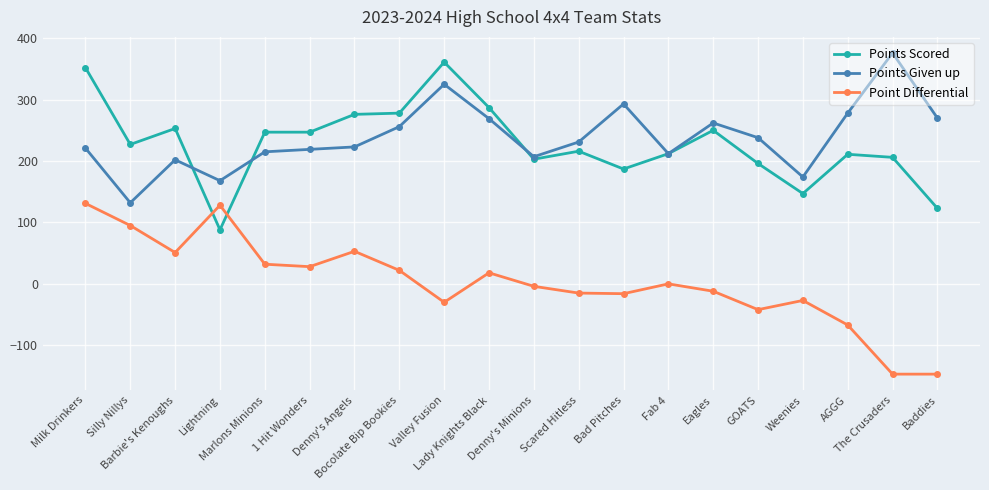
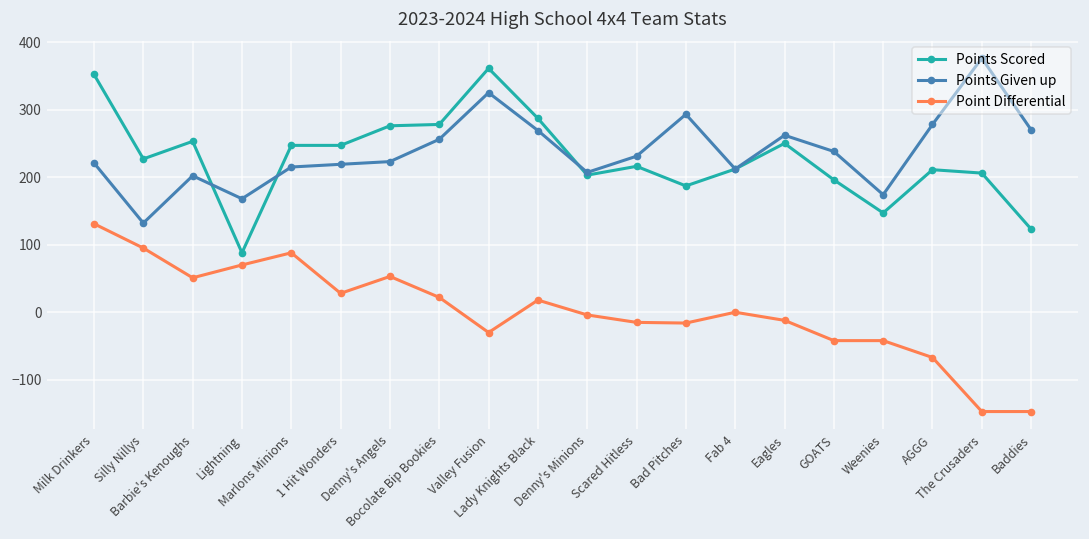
  {
    "Points Scored": {
      "Milk Drinkers": 350,
      "Silly Nillys": 230,
      "Barbie's Kenoughs": 250,
      "Lightning": 90,
      "Marlons Minions": 250,
      "1 Hit Wonders": 250,
      "Denny's Angels": 280,
      "Bocolate Bip Bookies": 280,
      "Valley Fusion": 360,
      "Lady Knights Black": 290,
      "Scared Hitless": 220,
      "Bad Pitches": 190,
      "Eagles": 250,
      "GOATS": 200,
      "Weenies": 150,
      "AGGG": 210,
      "The Crusaders": 210,
      "Baddies": 120
    },
    "Points Given up": {
      "Milk Drinkers": 220,
      "Silly Nillys": 130,
      "Barbie's Kenoughs": 200,
      "Lightning": 170,
      "Marlons Minions": 220,
      "1 Hit Wonders": 220,
      "Denny's Angels": 220,
      "Bocolate Bip Bookies": 260,
      "Valley Fusion": 330,
      "Lady Knights Black": 270,
      "Scared Hitless": 230,
      "Bad Pitches": 290,
      "Eagles": 260,
      "GOATS": 240,
      "Weenies": 170,
      "AGGG": 280,
      "Baddies": 270
    },
    "Point Differential": {
      "Milk Drinkers": 130,
      "Silly Nillys": 100,
      "Barbie's Kenoughs": 50,
-     "Lightning": 130,
-     "Marlons Minions": 30,
+     "Lightning": 70,
+     "Marlons Minions": 90,
      "1 Hit Wonders": 30,
      "Denny's Angels": 50,
      "Bocolate Bip Bookies": 20,
      "Valley Fusion": -30,
      "Lady Knights Black": 20,
      "Denny's Minions": 0,
      "Scared Hitless": -20,
      "Bad Pitches": -20,
      "Fab 4": 0,
      "Eagles": -10,
      "GOATS": -40,
-     "Weenies": -30,
+     "Weenies": -40,
      "AGGG": -70,
      "The Crusaders": -150,
      "Baddies": -150
    }
  }
